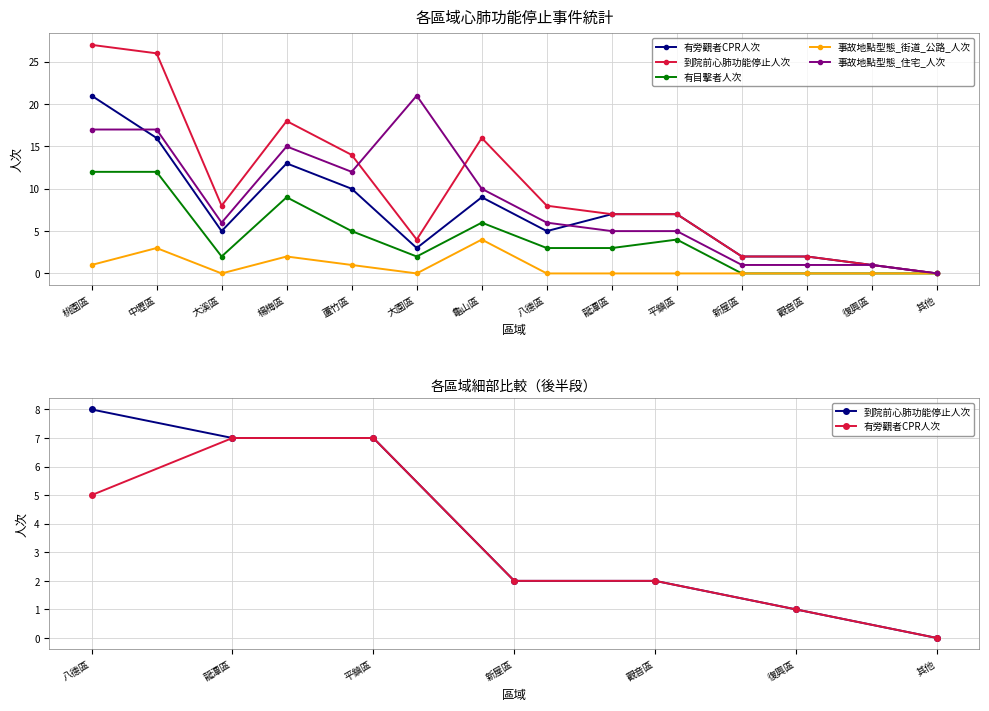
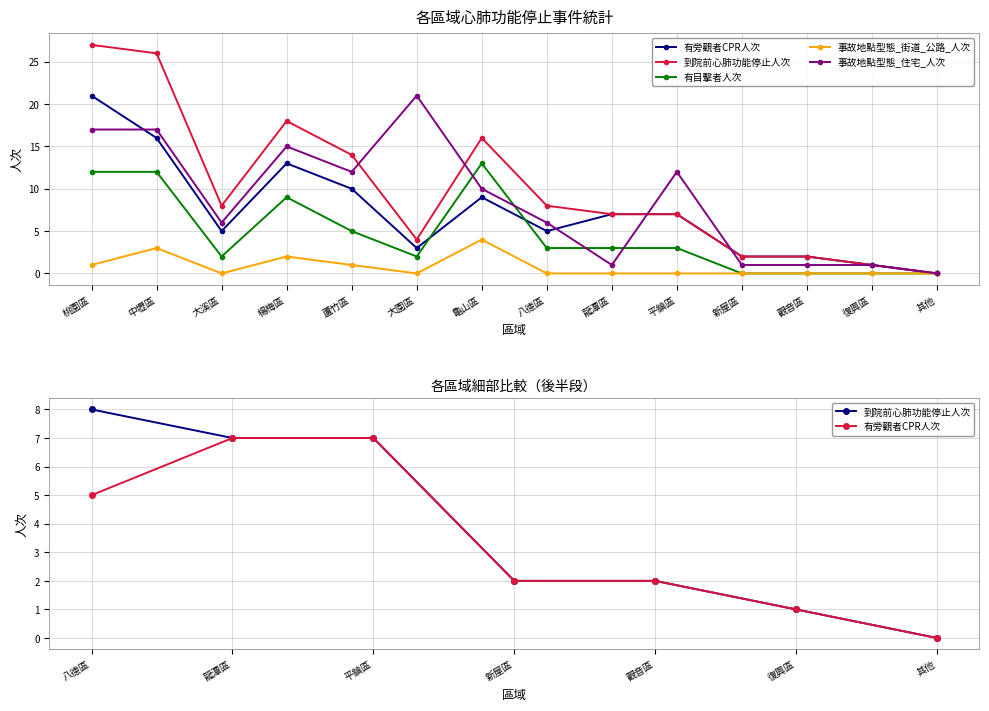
  {
    "各區域心肺功能停止事件統計": {
      "有目擊者人次": {
        "桃園區": 12,
        "中壢區": 12,
        "大溪區": 2,
        "楊梅區": 9,
        "蘆竹區": 5,
        "大園區": 2,
-       "龜山區": 6,
+       "龜山區": 13,
        "八德區": 3,
        "龍潭區": 3,
-       "平鎮區": 4
+       "平鎮區": 3
      },
      "事故地點型態_街道_公路_人次": {
        "桃園區": 1,
        "中壢區": 3,
        "大溪區": 0,
        "楊梅區": 2,
        "蘆竹區": 1,
        "大園區": 0,
        "龜山區": 4,
        "八德區": 0,
        "龍潭區": 0,
        "平鎮區": 0
      },
      "事故地點型態_住宅_人次": {
        "桃園區": 17,
        "中壢區": 17,
        "大溪區": 6,
        "楊梅區": 15,
        "蘆竹區": 12,
        "大園區": 21,
        "龜山區": 10,
        "八德區": 6,
-       "龍潭區": 5,
-       "平鎮區": 5,
+       "龍潭區": 1,
+       "平鎮區": 12,
        "新屋區": 1,
        "觀音區": 1
      }
    },
    "各區域細部比較（後半段）": {
      "到院前心肺功能停止人次": {
        "八德區": 8.0
      },
      "有旁觀者CPR人次": {
        "八德區": 5.0
      }
    }
  }
